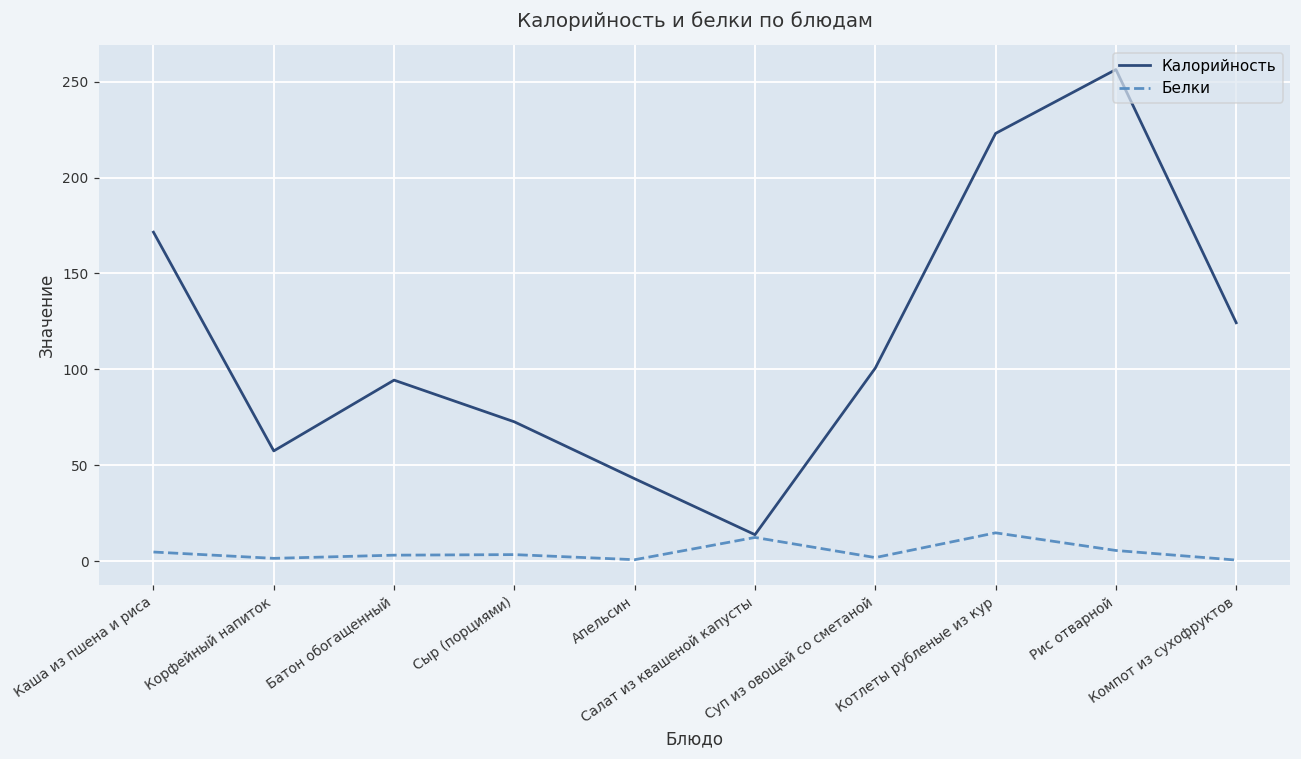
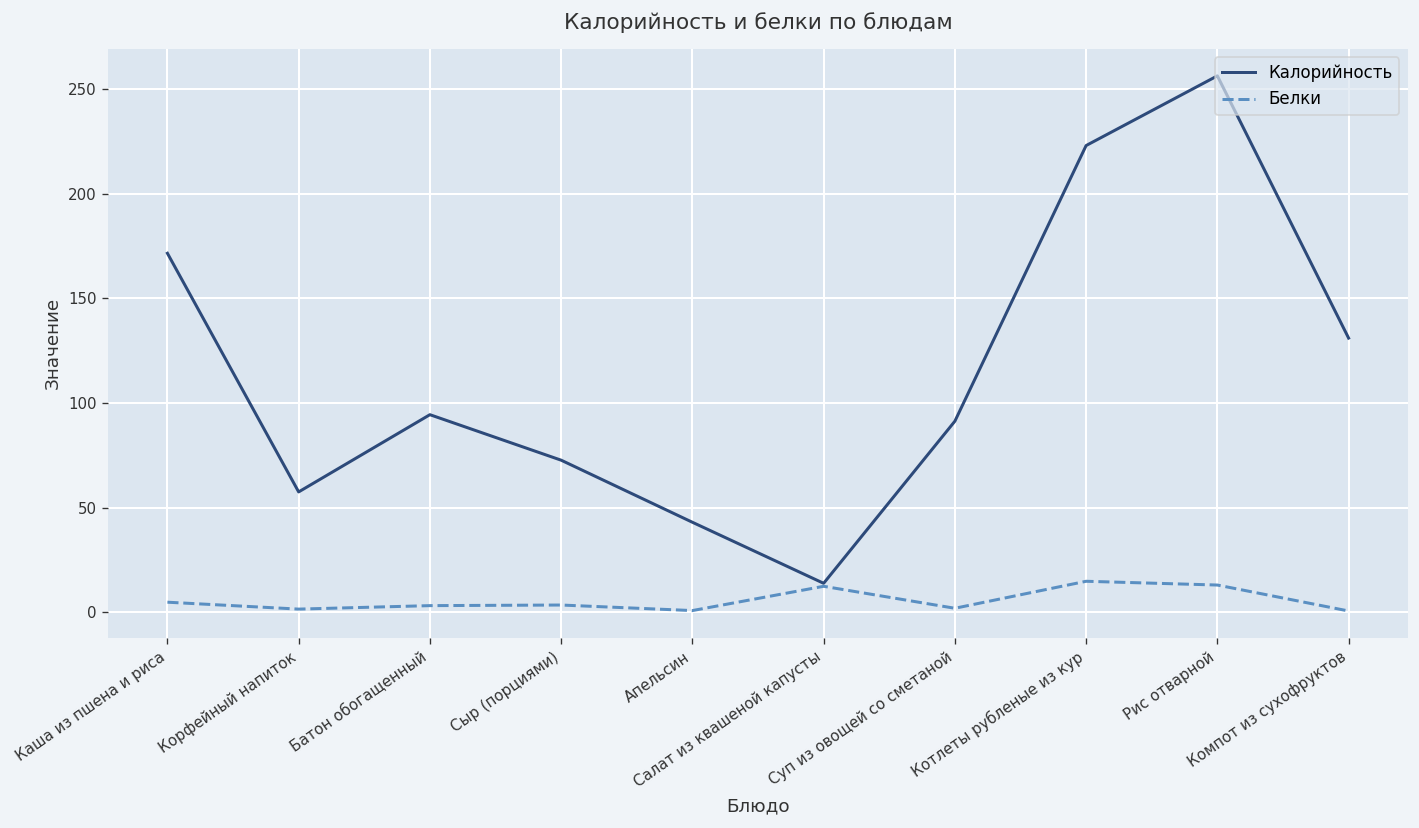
  {
    "Калорийность": {
      "Каша из пшена и риса": 172,
      "Корфейный напиток": 58,
      "Батон обогащенный": 94,
      "Сыр (порциями)": 73,
      "Апельсин": 43,
-     "Суп из овощей со сметаной": 101,
+     "Суп из овощей со сметаной": 91,
      "Котлеты рубленые из кур": 223,
-     "Компот из сухофруктов": 124
+     "Компот из сухофруктов": 131
    },
    "Белки": {
      "Каша из пшена и риса": 5,
      "Корфейный напиток": 2,
      "Батон обогащенный": 3,
      "Сыр (порциями)": 3,
      "Апельсин": 1,
      "Суп из овощей со сметаной": 2,
      "Котлеты рубленые из кур": 15,
-     "Рис отварной": 6,
+     "Рис отварной": 13,
      "Компот из сухофруктов": 1
    }
  }
